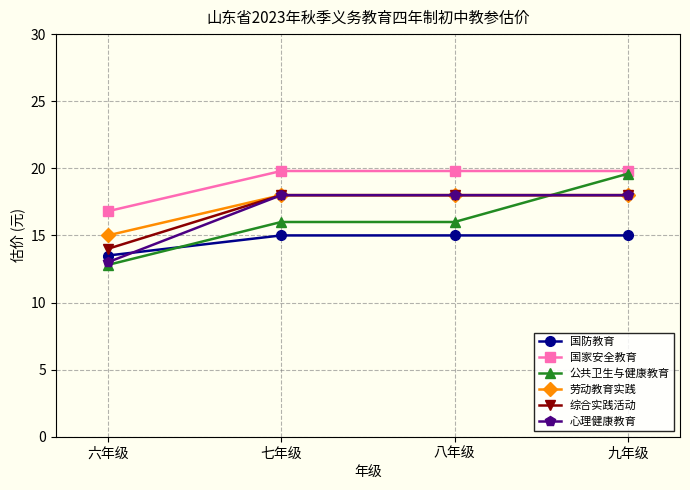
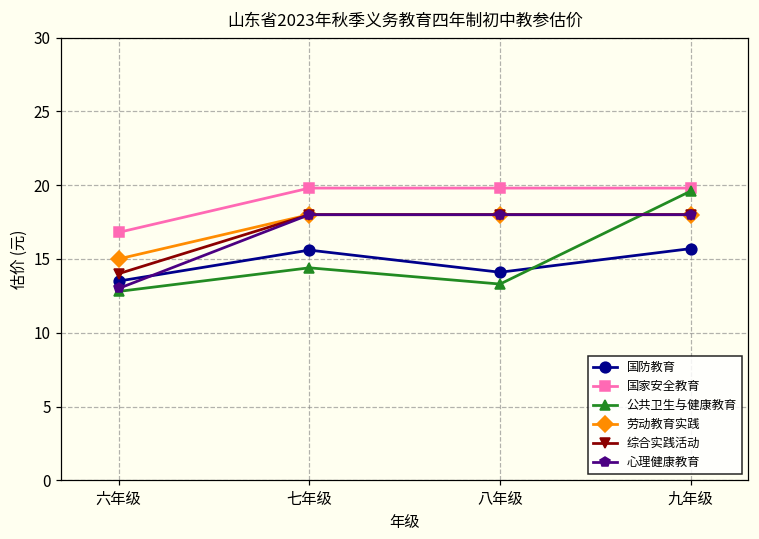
  {
    "国防教育": {
      "六年级": 13.5,
-     "七年级": 15.0,
-     "八年级": 15.0,
-     "九年级": 15.0
+     "七年级": 15.6,
+     "八年级": 14.1,
+     "九年级": 15.7
    },
    "国家安全教育": {
      "六年级": 16.8,
      "七年级": 19.8,
      "八年级": 19.8,
      "九年级": 19.8
    },
    "公共卫生与健康教育": {
      "六年级": 12.8,
-     "七年级": 16.0,
-     "八年级": 16.0,
+     "七年级": 14.4,
+     "八年级": 13.3,
      "九年级": 19.6
    },
    "劳动教育实践": {
      "六年级": 15.0
    },
    "综合实践活动": {
      "六年级": 14.0
    },
    "心理健康教育": {
      "六年级": 13.0
    }
  }
